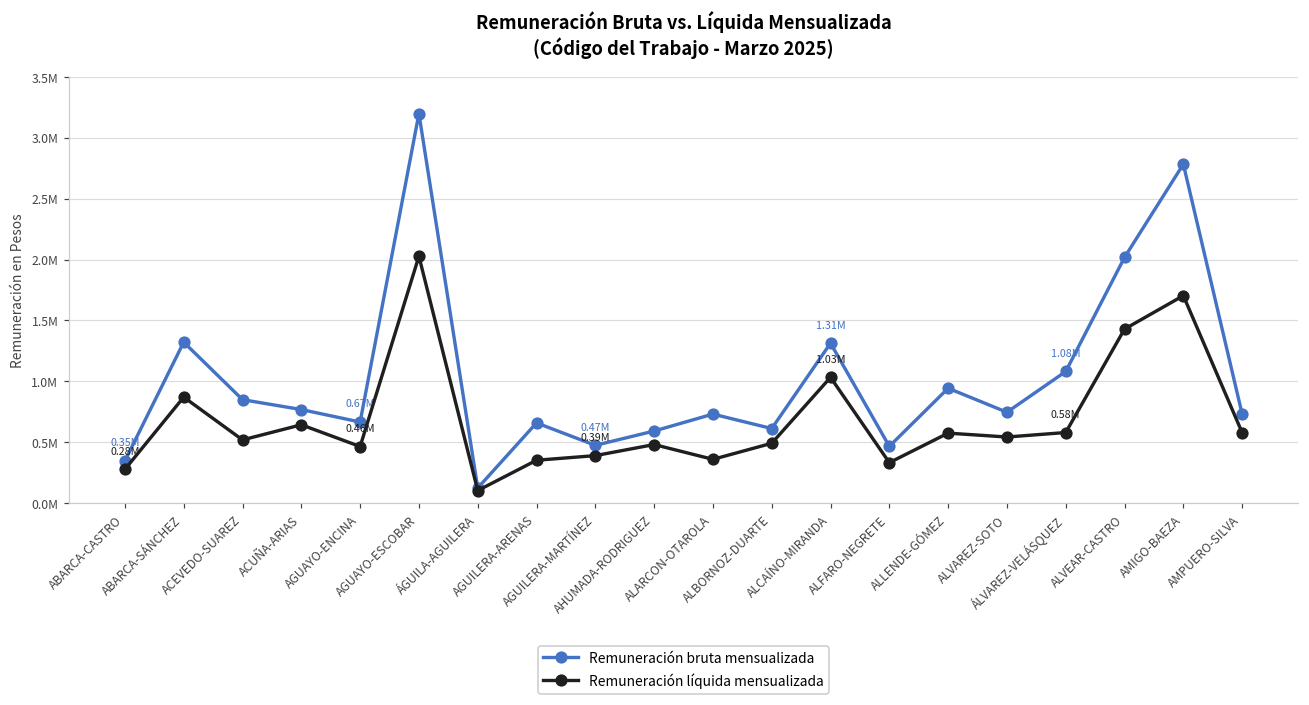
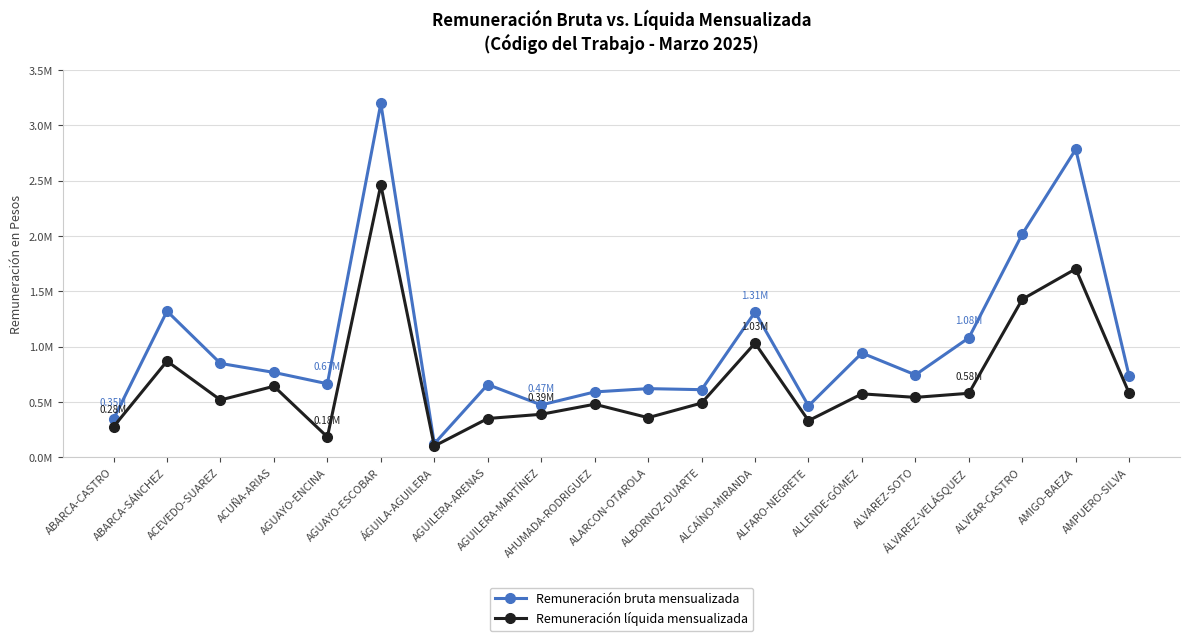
  {
    "Remuneración bruta mensualizada": {
      "ABARCA-SÁNCHEZ": "1320000",
      "ACEVEDO-SUAREZ": "850000",
      "ACUÑA-ARIAS": "770000",
      "AGUAYO-ESCOBAR": "3200000",
      "AGUILERA-ARENAS": "660000",
      "AHUMADA-RODRIGUEZ": "590000",
-     "ALARCON-OTAROLA": "730000",
+     "ALARCON-OTAROLA": "620000",
      "ALBORNOZ-DUARTE": "610000",
      "ALFARO-NEGRETE": "470000",
      "ALLENDE-GÓMEZ": "940000",
      "ALVAREZ-SOTO": "750000",
      "ALVEAR-CASTRO": "2020000",
      "AMIGO-BAEZA": "2780000",
      "AMPUERO-SILVA": "730000"
    },
    "Remuneración líquida mensualizada": {
-     "AGUAYO-ENCINA": "0.46M",
-     "AGUAYO-ESCOBAR": "2030000",
+     "AGUAYO-ENCINA": "0.18M",
+     "AGUAYO-ESCOBAR": "2460000",
      "AGUILERA-MARTÍNEZ": "0.39M",
      "ALCAÍNO-MIRANDA": "1.03M",
      "ÁLVAREZ-VELÁSQUEZ": "0.58M"
    }
  }
